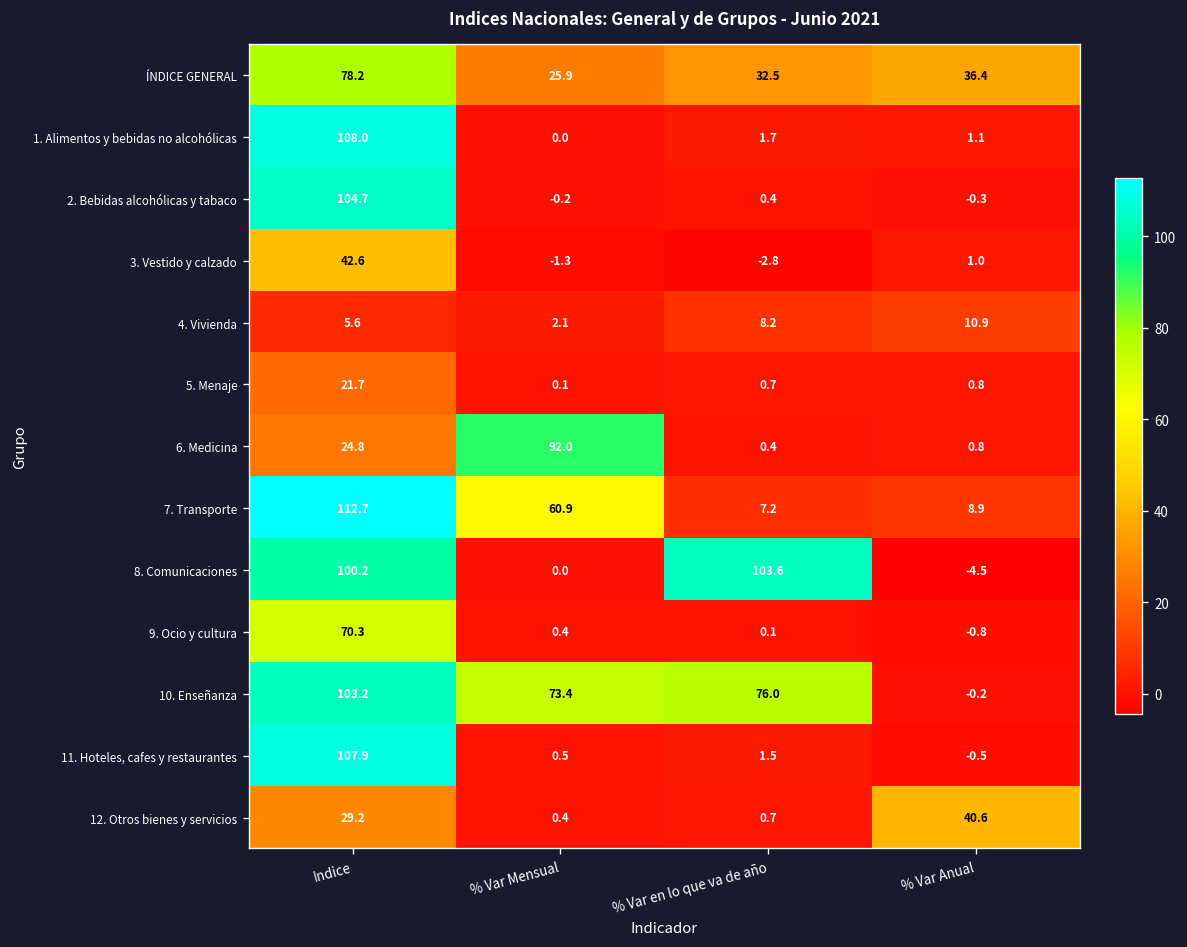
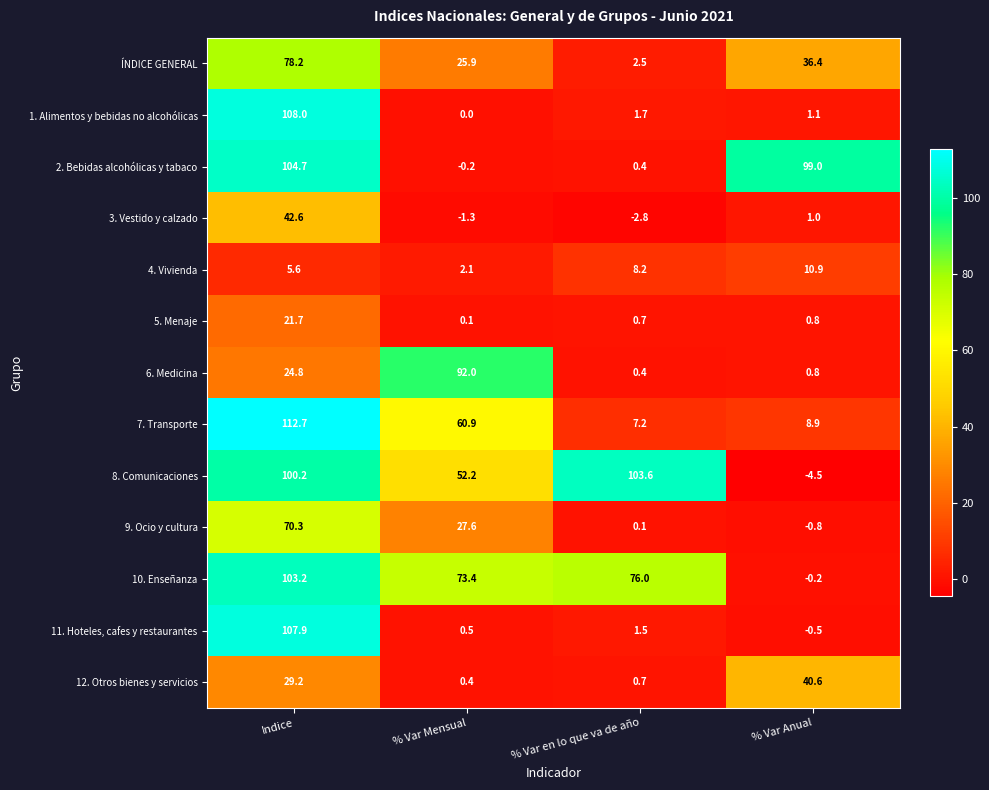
  {
    "ÍNDICE GENERAL": {
      "Indice": 78.2,
      "% Var Mensual": 25.9,
-     "% Var en lo que va de año": 32.5,
+     "% Var en lo que va de año": 2.5,
      "% Var Anual": 36.4
    },
    "1. Alimentos y bebidas no alcohólicas": {
      "Indice": 108.0,
      "% Var Mensual": 0.0,
      "% Var en lo que va de año": 1.7,
      "% Var Anual": 1.1
    },
    "2. Bebidas alcohólicas y tabaco": {
      "Indice": 104.7,
      "% Var Mensual": -0.2,
      "% Var en lo que va de año": 0.4,
-     "% Var Anual": -0.3
+     "% Var Anual": 99.0
    },
    "3. Vestido y calzado": {
      "Indice": 42.6,
      "% Var Mensual": -1.3,
      "% Var en lo que va de año": -2.8,
      "% Var Anual": 1.0
    },
    "4. Vivienda": {
      "Indice": 5.6,
      "% Var Mensual": 2.1,
      "% Var en lo que va de año": 8.2,
      "% Var Anual": 10.9
    },
    "5. Menaje": {
      "Indice": 21.7,
      "% Var Mensual": 0.1,
      "% Var en lo que va de año": 0.7,
      "% Var Anual": 0.8
    },
    "6. Medicina": {
      "Indice": 24.8,
      "% Var Mensual": 92.0,
      "% Var en lo que va de año": 0.4,
      "% Var Anual": 0.8
    },
    "7. Transporte": {
      "Indice": 112.7,
      "% Var Mensual": 60.9,
      "% Var en lo que va de año": 7.2,
      "% Var Anual": 8.9
    },
    "8. Comunicaciones": {
      "Indice": 100.2,
-     "% Var Mensual": 0.0,
+     "% Var Mensual": 52.2,
      "% Var en lo que va de año": 103.6,
      "% Var Anual": -4.5
    },
    "9. Ocio y cultura": {
      "Indice": 70.3,
-     "% Var Mensual": 0.4,
+     "% Var Mensual": 27.6,
      "% Var en lo que va de año": 0.1,
      "% Var Anual": -0.8
    },
    "10. Enseñanza": {
      "Indice": 103.2,
      "% Var Mensual": 73.4,
      "% Var en lo que va de año": 76.0,
      "% Var Anual": -0.2
    },
    "11. Hoteles, cafes y restaurantes": {
      "Indice": 107.9,
      "% Var Mensual": 0.5,
      "% Var en lo que va de año": 1.5,
      "% Var Anual": -0.5
    },
    "12. Otros bienes y servicios": {
      "Indice": 29.2,
      "% Var Mensual": 0.4,
      "% Var en lo que va de año": 0.7,
      "% Var Anual": 40.6
    }
  }
